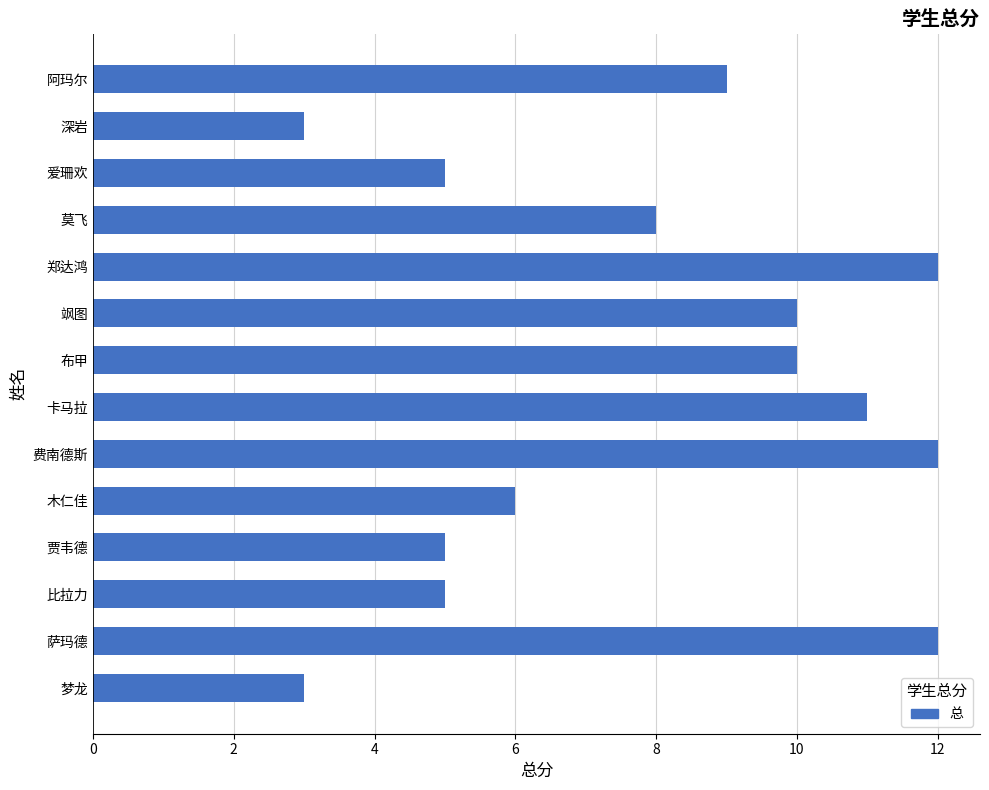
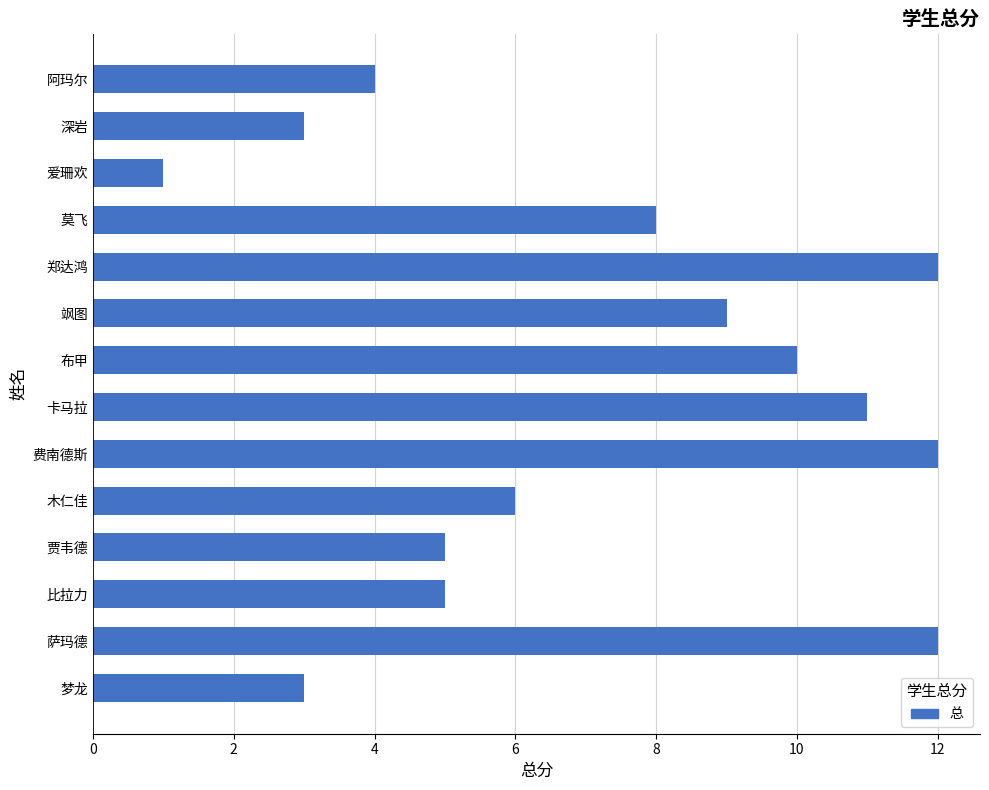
  {
-   "阿玛尔": 9,
+   "阿玛尔": 4,
    "深岩": 3,
-   "爱珊欢": 5,
+   "爱珊欢": 1,
    "莫飞": 8,
    "郑达鸿": 12,
-   "飒图": 10,
+   "飒图": 9,
    "布甲": 10,
    "卡马拉": 11,
    "费南德斯": 12,
    "木仁佳": 6,
    "贾韦德": 5,
    "比拉力": 5,
    "萨玛德": 12,
    "梦龙": 3
  }
